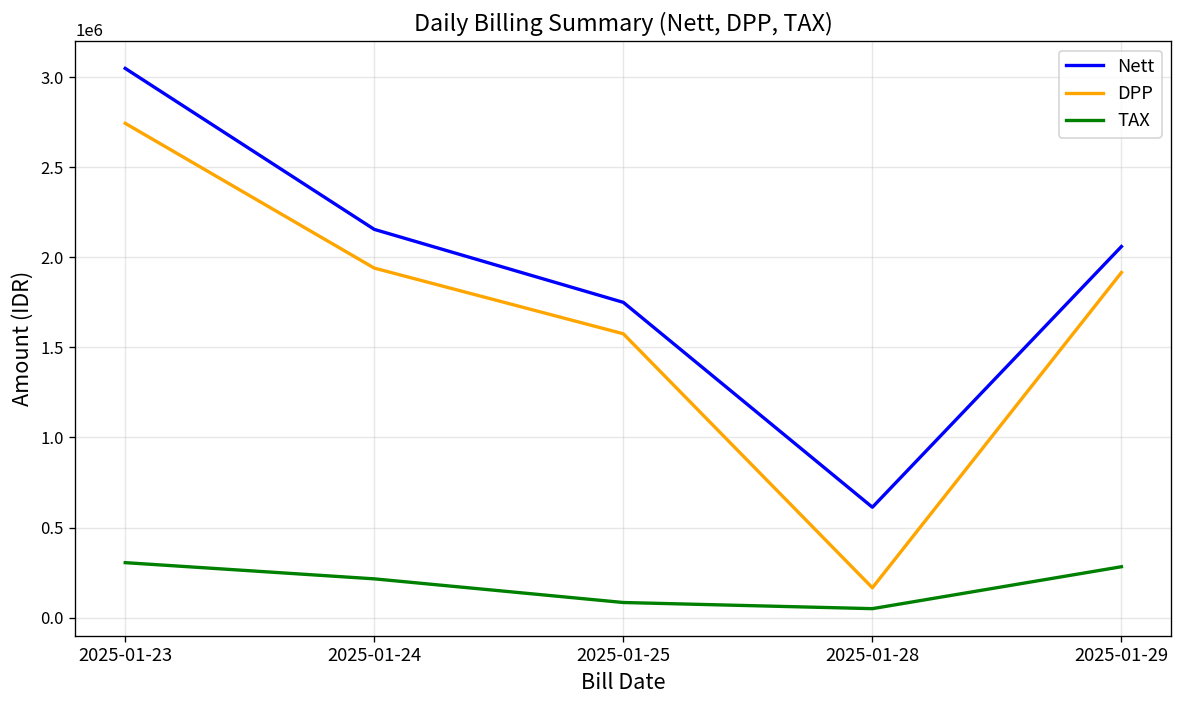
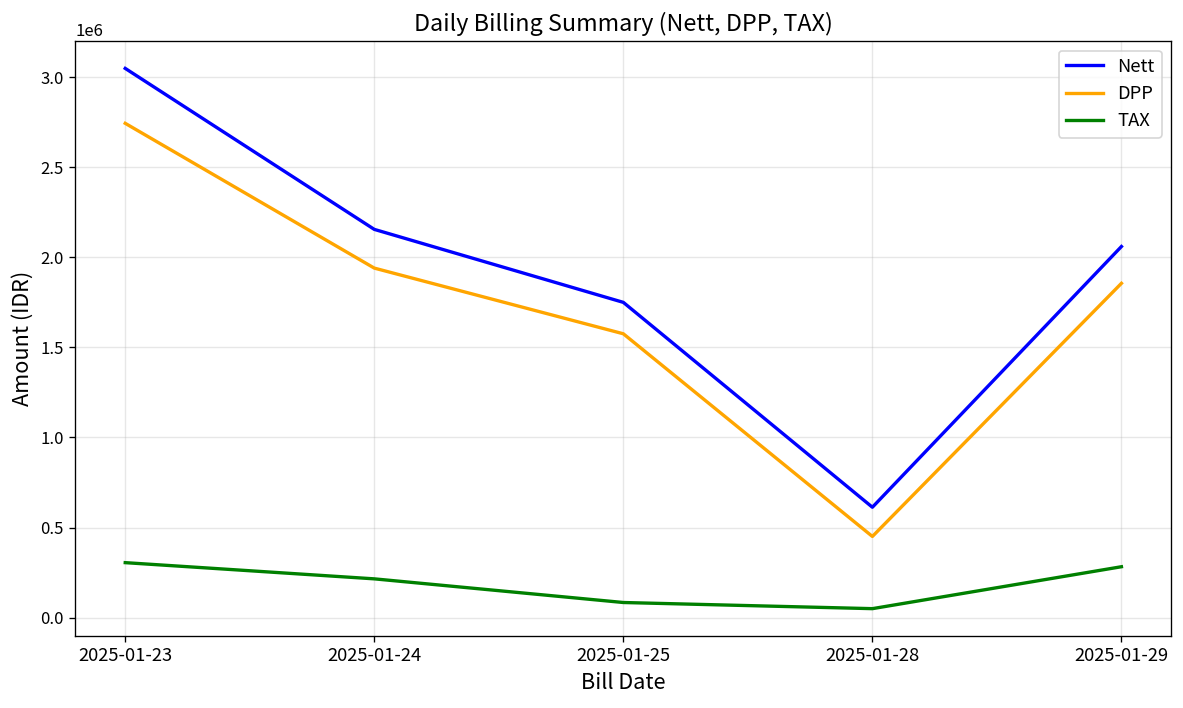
  {
    "Nett": {
      "2025-01-23": 3050000,
      "2025-01-24": 2160000,
      "2025-01-25": 1750000,
      "2025-01-28": 610000,
      "2025-01-29": 2060000
    },
    "DPP": {
      "2025-01-23": 2740000,
      "2025-01-24": 1940000,
      "2025-01-25": 1580000,
-     "2025-01-28": 170000,
-     "2025-01-29": 1920000
+     "2025-01-28": 450000,
+     "2025-01-29": 1860000
    },
    "TAX": {
      "2025-01-23": 300000,
      "2025-01-24": 210000,
      "2025-01-25": 80000,
      "2025-01-28": 50000,
      "2025-01-29": 280000
    }
  }
